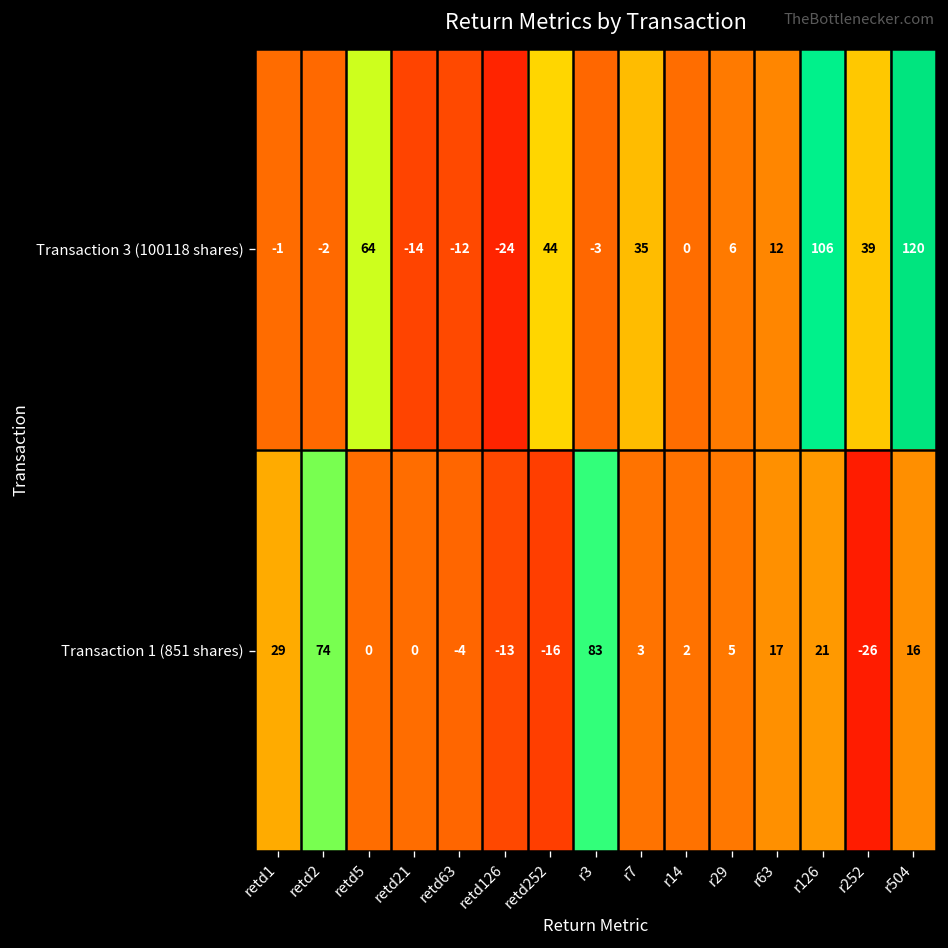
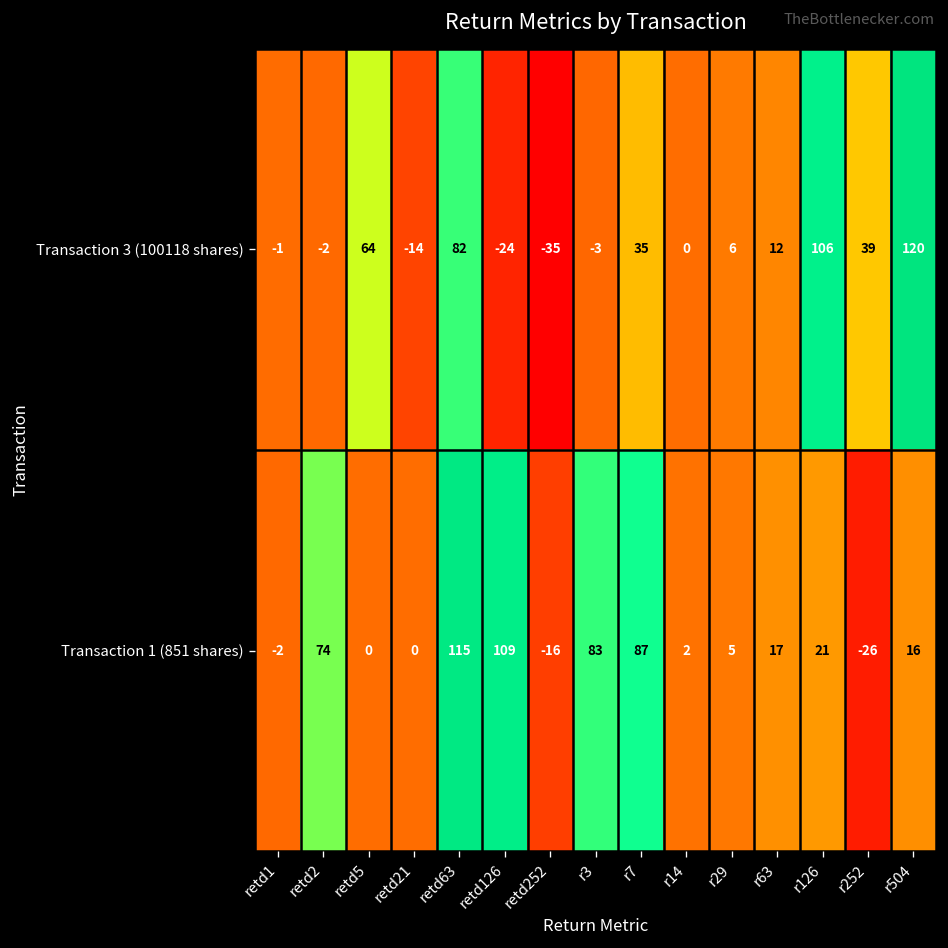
  {
    "Transaction 3 (100118 shares)": {
      "retd1": -1,
      "retd2": -2,
      "retd5": 64,
      "retd21": -14,
-     "retd63": -12,
+     "retd63": 82,
      "retd126": -24,
-     "retd252": 44,
+     "retd252": -35,
      "r3": -3,
      "r7": 35,
      "r14": 0,
      "r29": 6,
      "r63": 12,
      "r126": 106,
      "r252": 39,
      "r504": 120
    },
    "Transaction 1 (851 shares)": {
-     "retd1": 29,
+     "retd1": -2,
      "retd2": 74,
      "retd5": 0,
      "retd21": 0,
-     "retd63": -4,
-     "retd126": -13,
+     "retd63": 115,
+     "retd126": 109,
      "retd252": -16,
      "r3": 83,
-     "r7": 3,
+     "r7": 87,
      "r14": 2,
      "r29": 5,
      "r63": 17,
      "r126": 21,
      "r252": -26,
      "r504": 16
    }
  }
